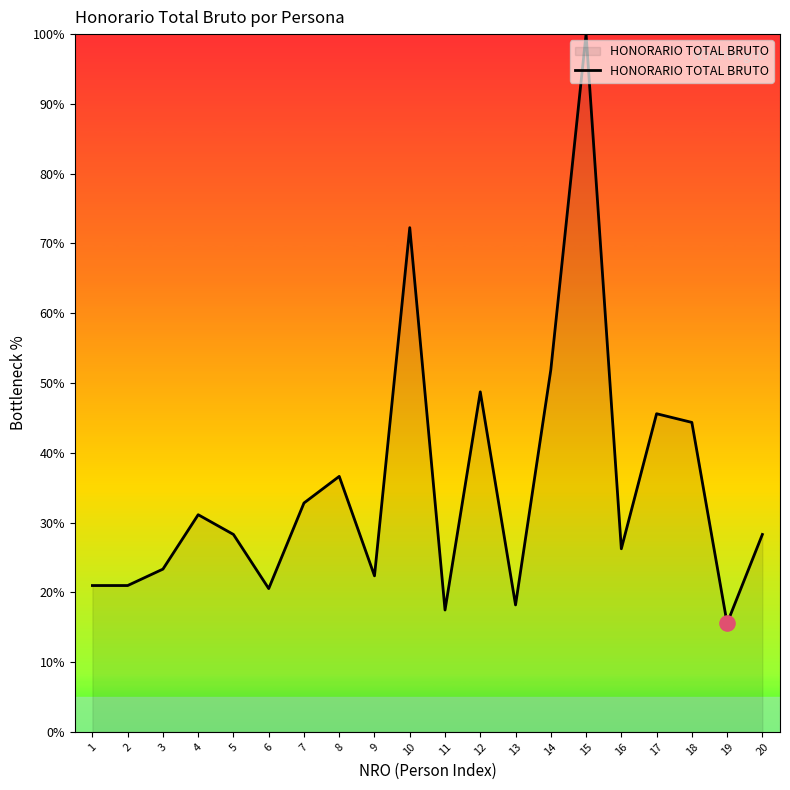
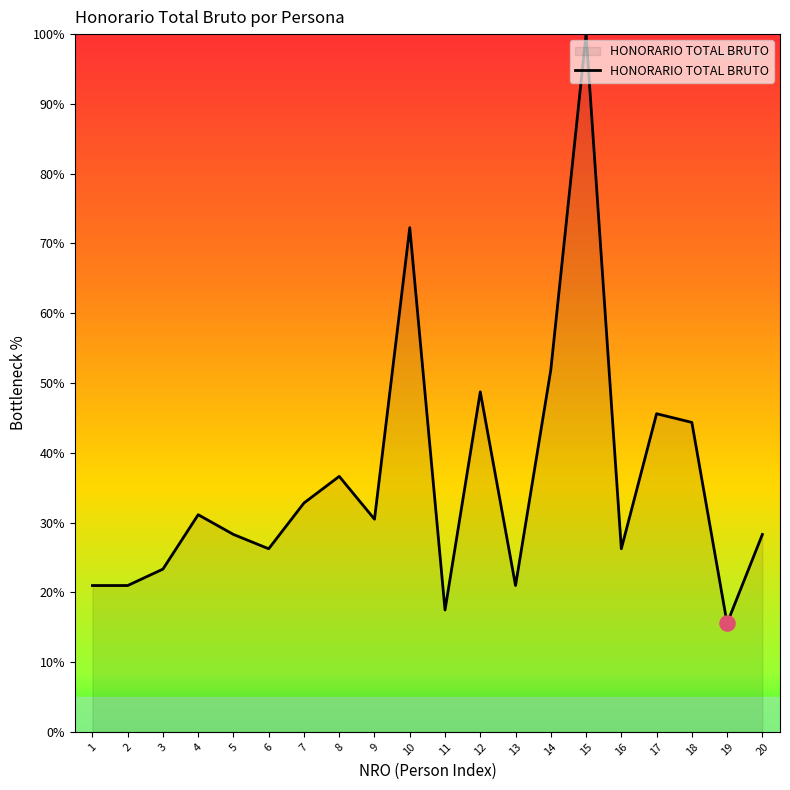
  {
    "HONORARIO TOTAL BRUTO": {
      "1": "21%",
      "2": "21%",
      "3": "23%",
      "4": "31%",
      "5": "28%",
-     "6": "21%",
+     "6": "26%",
      "7": "33%",
      "8": "37%",
-     "9": "22%",
+     "9": "30%",
      "10": "72%",
      "11": "17%",
      "12": "49%",
-     "13": "18%",
+     "13": "21%",
      "14": "52%",
      "15": "100%",
      "16": "26%",
      "17": "46%",
      "18": "44%",
      "20": "28%"
    }
  }
